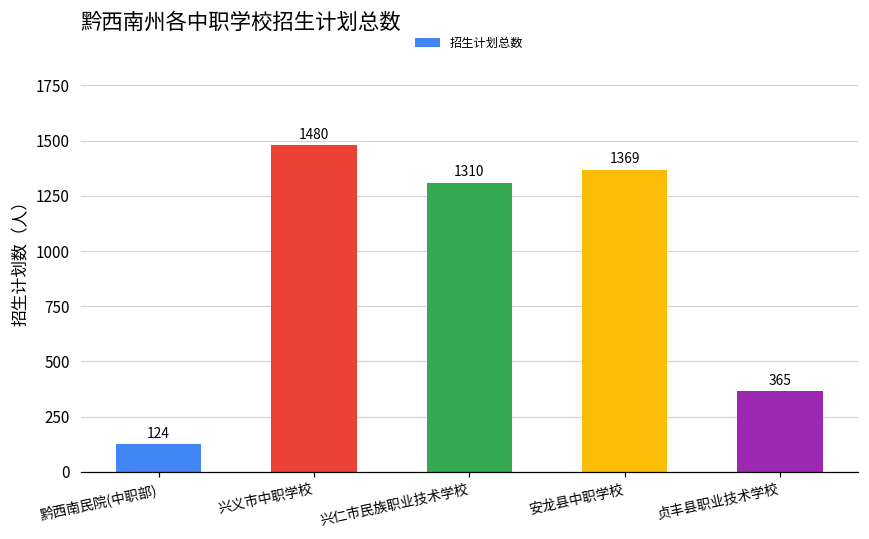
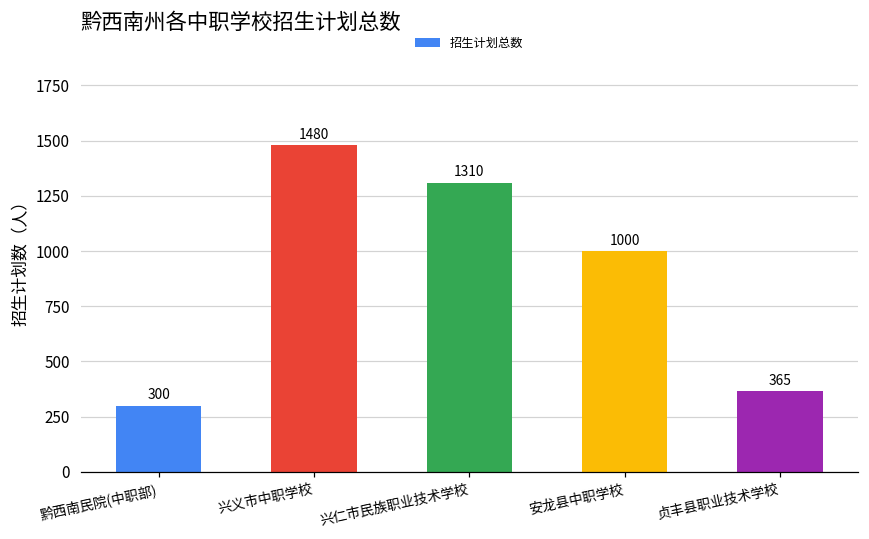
  {
-   "黔西南民院(中职部)": 124,
+   "黔西南民院(中职部)": 300,
    "兴义市中职学校": 1480,
    "兴仁市民族职业技术学校": 1310,
-   "安龙县中职学校": 1369,
+   "安龙县中职学校": 1000,
    "贞丰县职业技术学校": 365
  }
